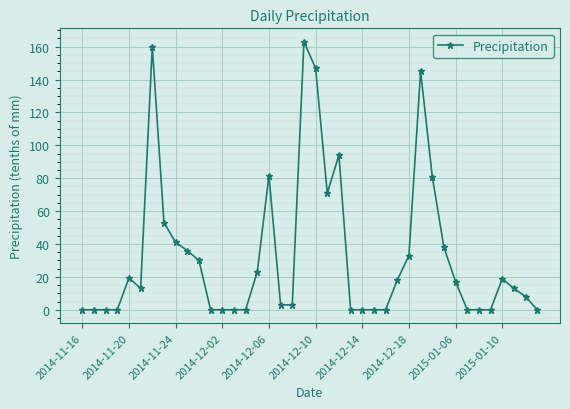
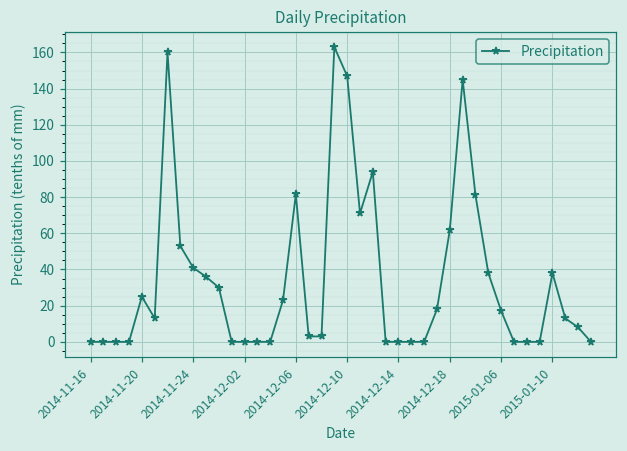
  {
    "2014-11-16": 0,
-   "2014-11-20": 19,
+   "2014-11-20": 25,
    "2014-11-24": 41,
    "2014-12-02": 0,
    "2014-12-06": 82,
    "2014-12-10": 147,
    "2014-12-14": 0,
-   "2014-12-18": 33,
+   "2014-12-18": 62,
    "2015-01-06": 17,
-   "2015-01-10": 19
+   "2015-01-10": 38
  }
